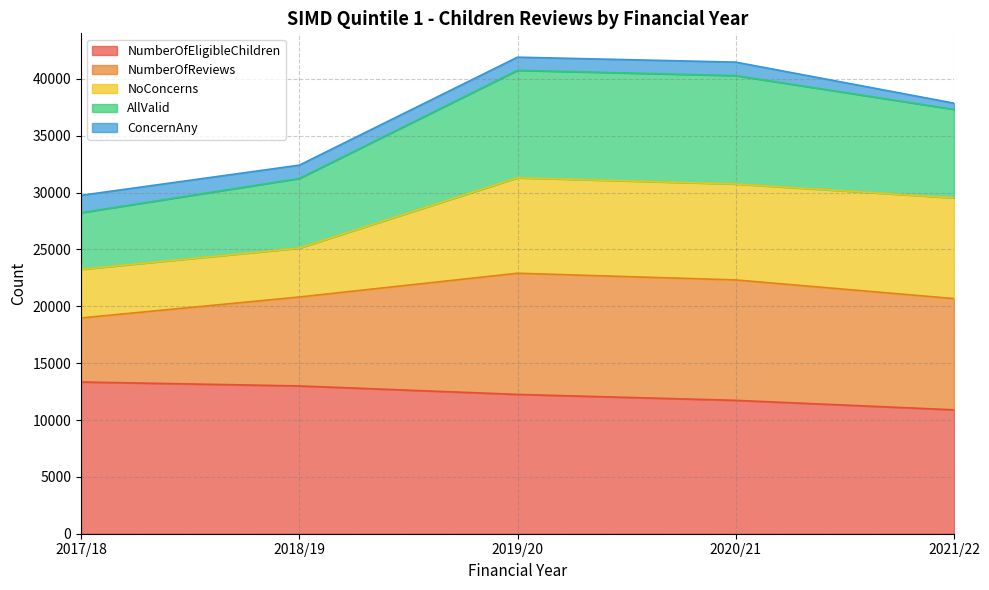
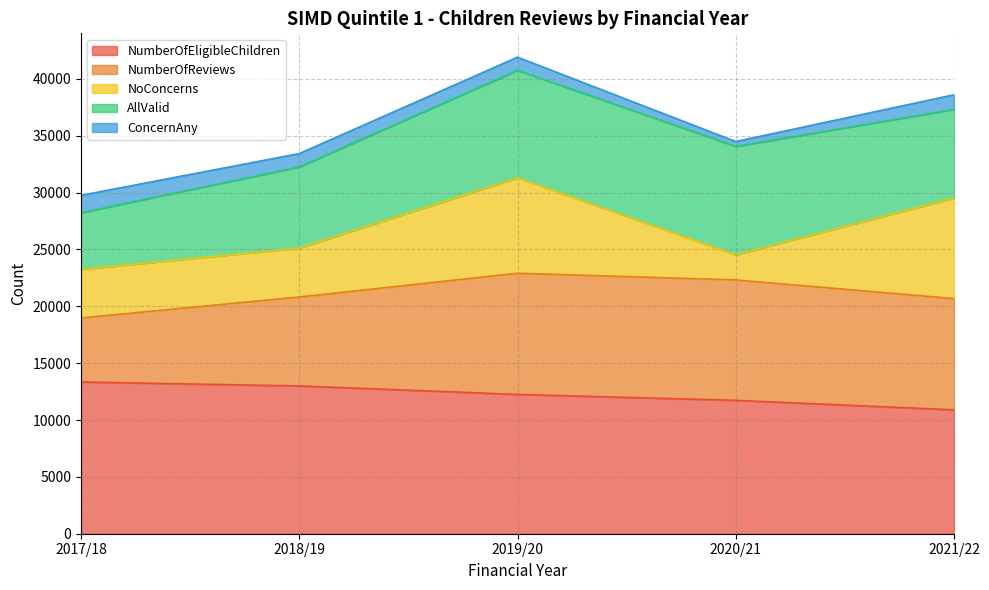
  {
    "NoConcerns": {
      "2017/18": 4300,
      "2018/19": 4300,
      "2019/20": 8400,
-     "2020/21": 8400,
+     "2020/21": 2200,
      "2021/22": 8900
    },
    "AllValid": {
      "2017/18": 5000,
-     "2018/19": 6100,
+     "2018/19": 7100,
      "2019/20": 9500,
      "2020/21": 9500,
      "2021/22": 7800
    },
    "ConcernAny": {
      "2017/18": 1500,
      "2018/19": 1200,
      "2019/20": 1200,
-     "2020/21": 1200,
-     "2021/22": 500
+     "2020/21": 400,
+     "2021/22": 1300
    }
  }
